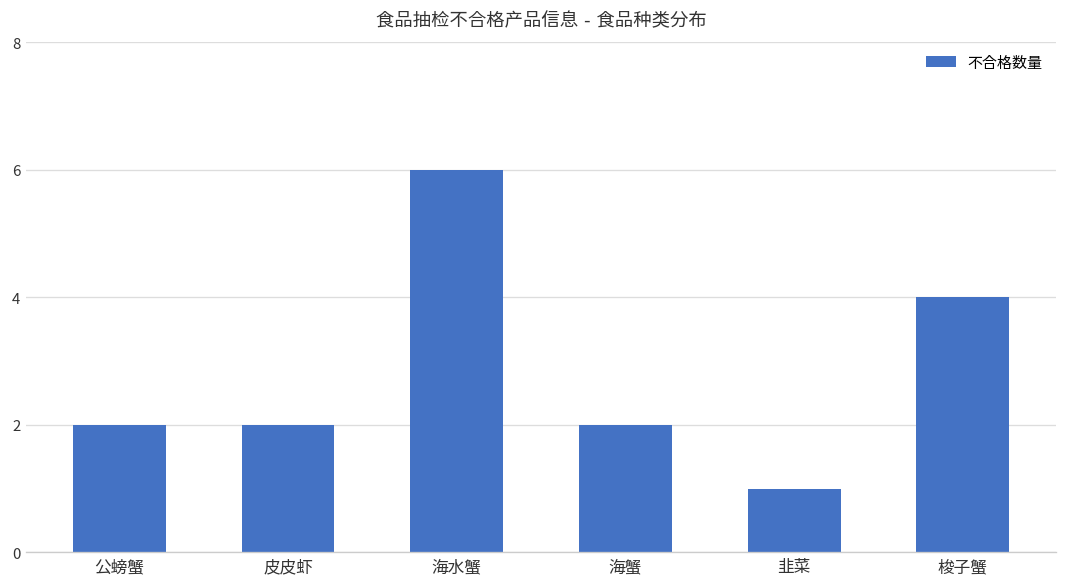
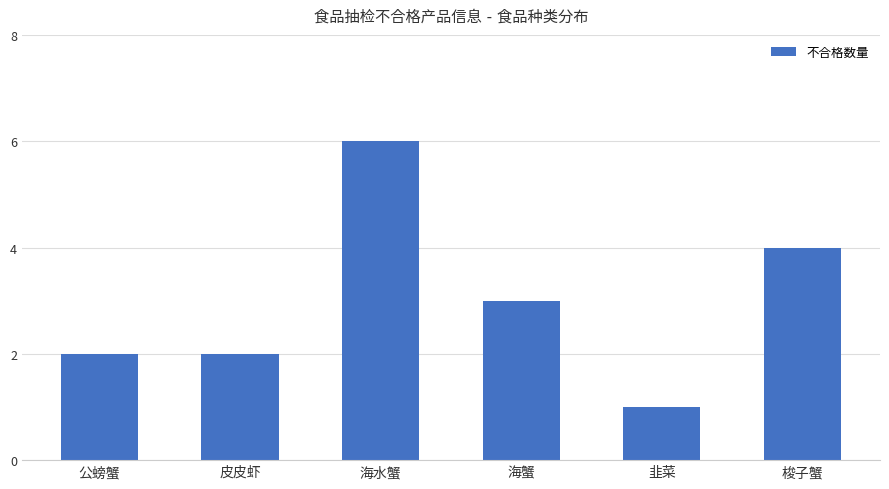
  {
    "公螃蟹": 2,
    "皮皮虾": 2,
    "海水蟹": 6,
-   "海蟹": 2,
+   "海蟹": 3,
    "韭菜": 1,
    "梭子蟹": 4
  }
